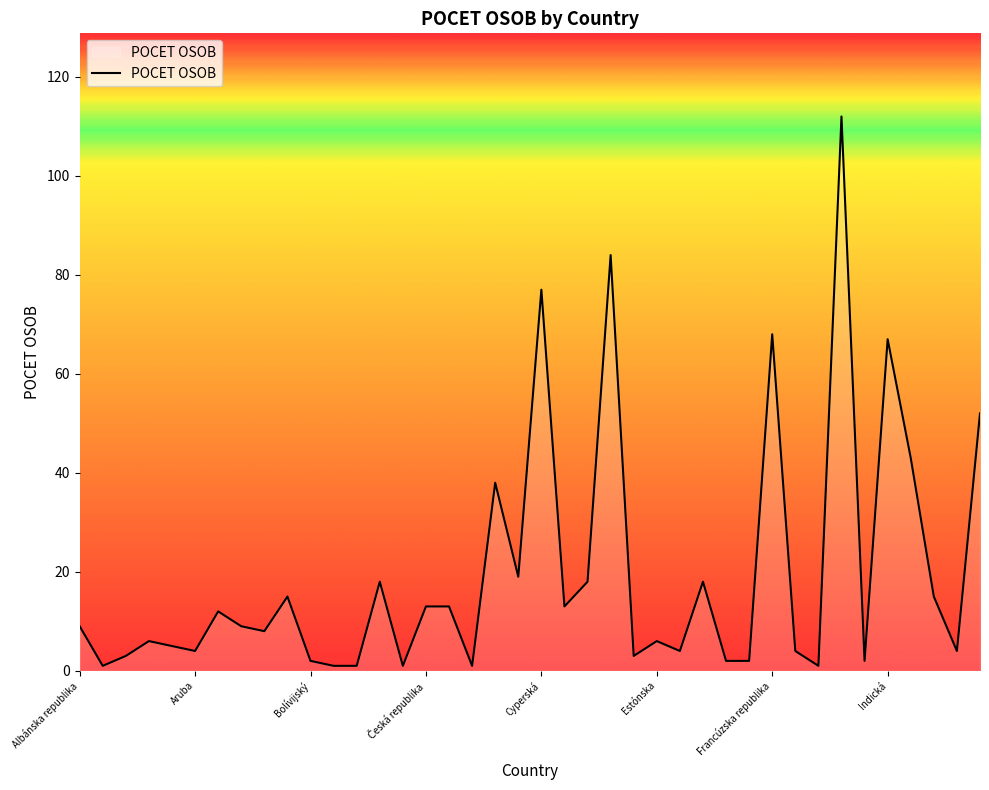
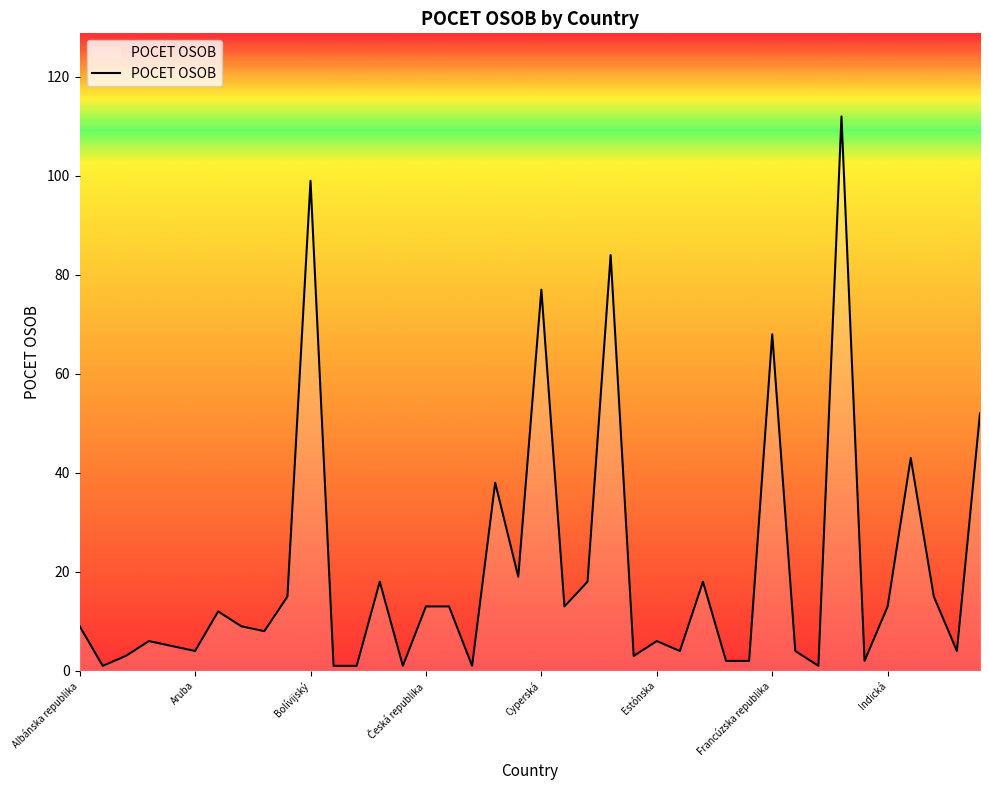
  {
    "Albánska republika": 9,
    "Aruba": 4,
-   "Bolívijský": 2,
+   "Bolívijský": 99,
    "Česká republika": 13,
    "Cyperská": 77,
    "Estónska": 6,
    "Francúzska republika": 68,
-   "Indická": 67
+   "Indická": 13
  }
